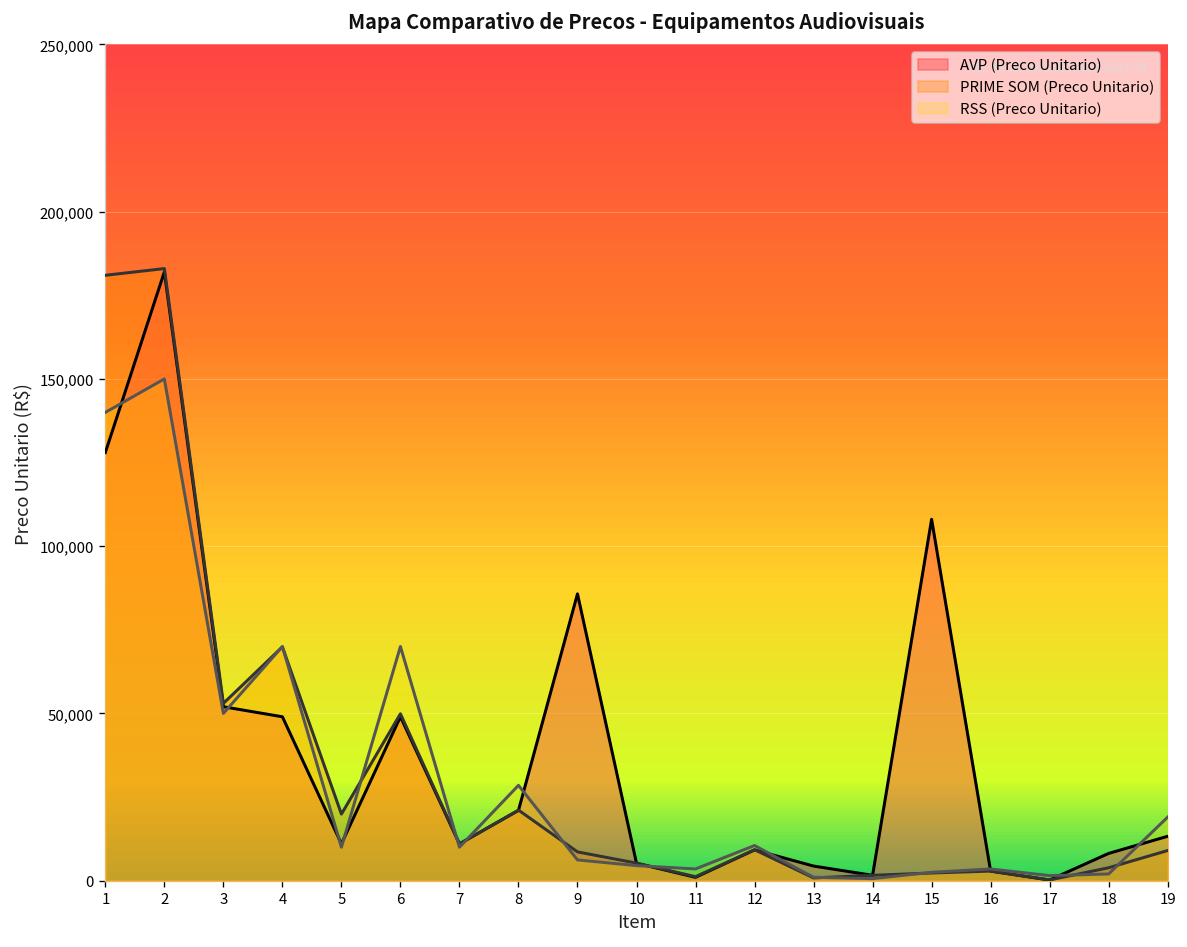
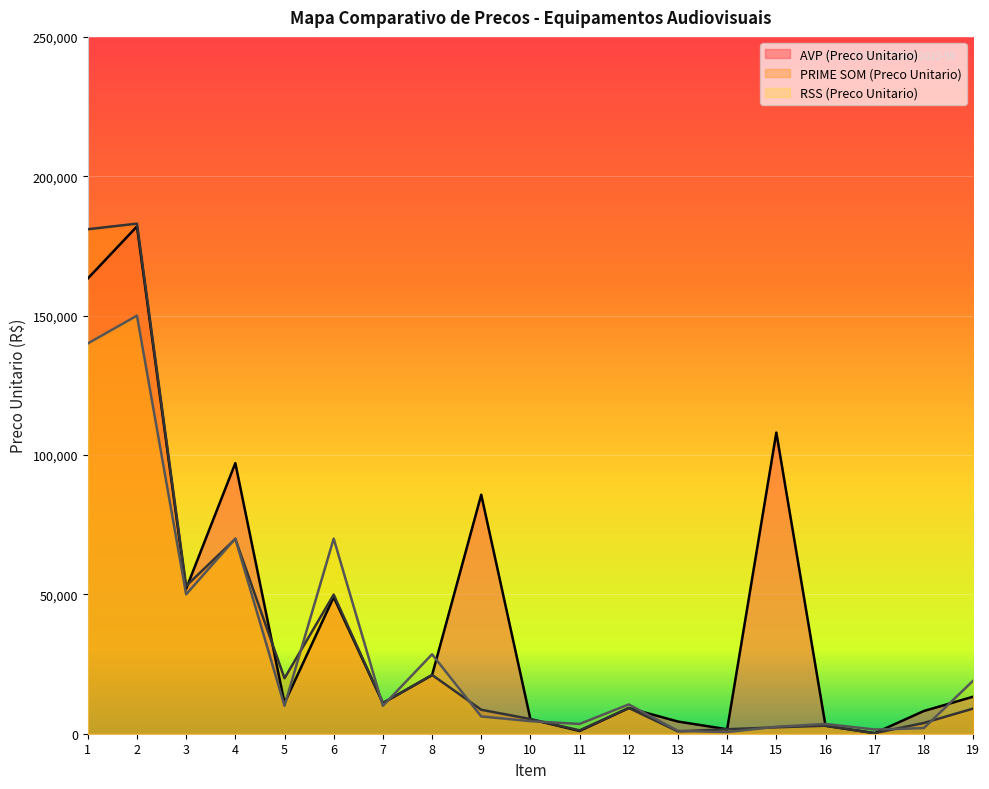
  {
    "AVP (Preco Unitario)": {
-     "1": "128,000",
+     "1": "163,000",
      "2": "182,000",
      "3": "52,000",
-     "4": "49,000",
+     "4": "97,000",
      "5": "11,000",
      "9": "86,000",
      "13": "4,000",
      "15": "108,000",
      "18": "8,000",
      "19": "13,000"
    }
  }
